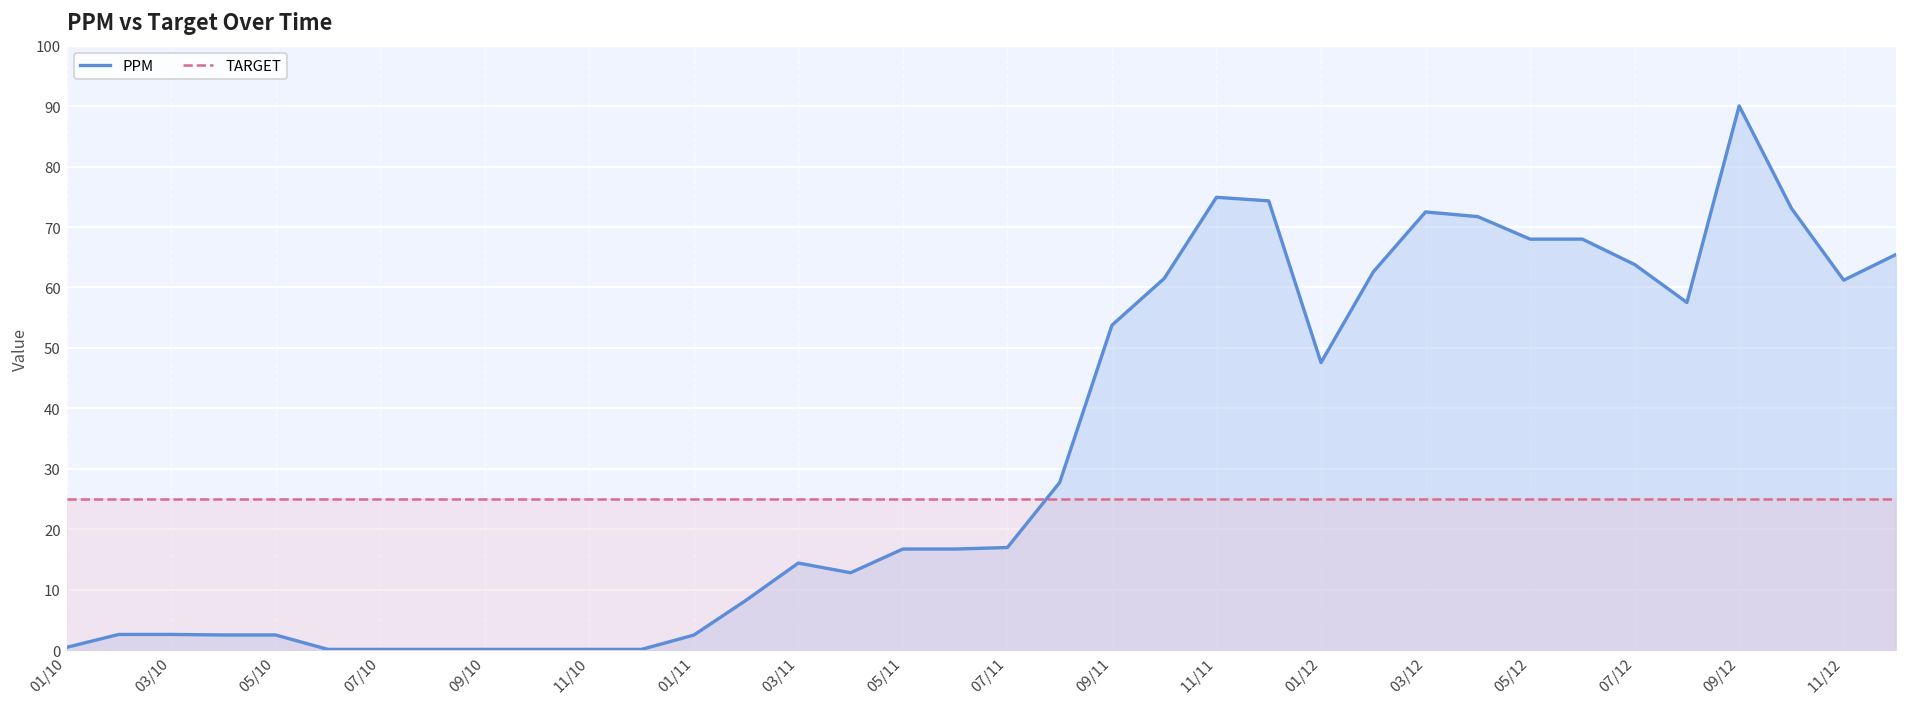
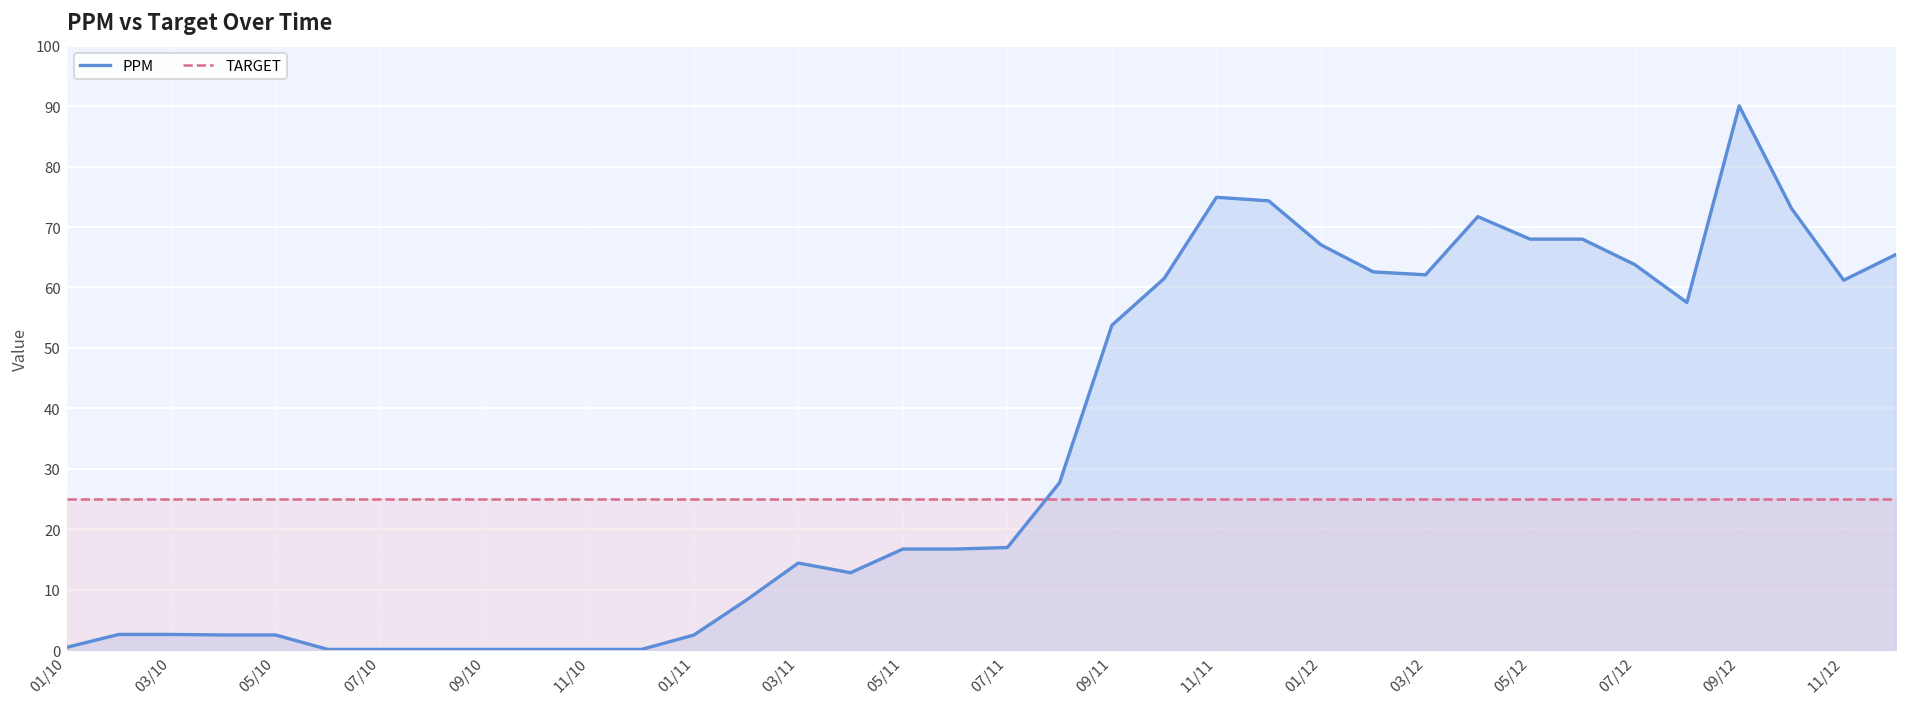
  {
    "PPM": {
      "01/10": 0,
      "03/10": 3,
      "05/10": 3,
      "07/10": 0,
      "09/10": 0,
      "11/10": 0,
      "01/11": 3,
      "03/11": 14,
      "05/11": 17,
      "07/11": 17,
      "09/11": 54,
      "11/11": 75,
-     "01/12": 48,
-     "03/12": 73,
+     "01/12": 67,
+     "03/12": 62,
      "05/12": 68,
      "07/12": 64,
      "09/12": 90,
      "11/12": 61
    },
    "TARGET": {
      "01/10": 25,
      "03/10": 25,
      "05/10": 25,
      "07/10": 25,
      "09/10": 25,
      "11/10": 25,
      "01/11": 25,
      "03/11": 25,
      "05/11": 25,
      "07/11": 25,
      "09/11": 25,
      "11/11": 25,
      "01/12": 25,
      "03/12": 25,
      "05/12": 25,
      "07/12": 25,
      "09/12": 25,
      "11/12": 25
    }
  }
